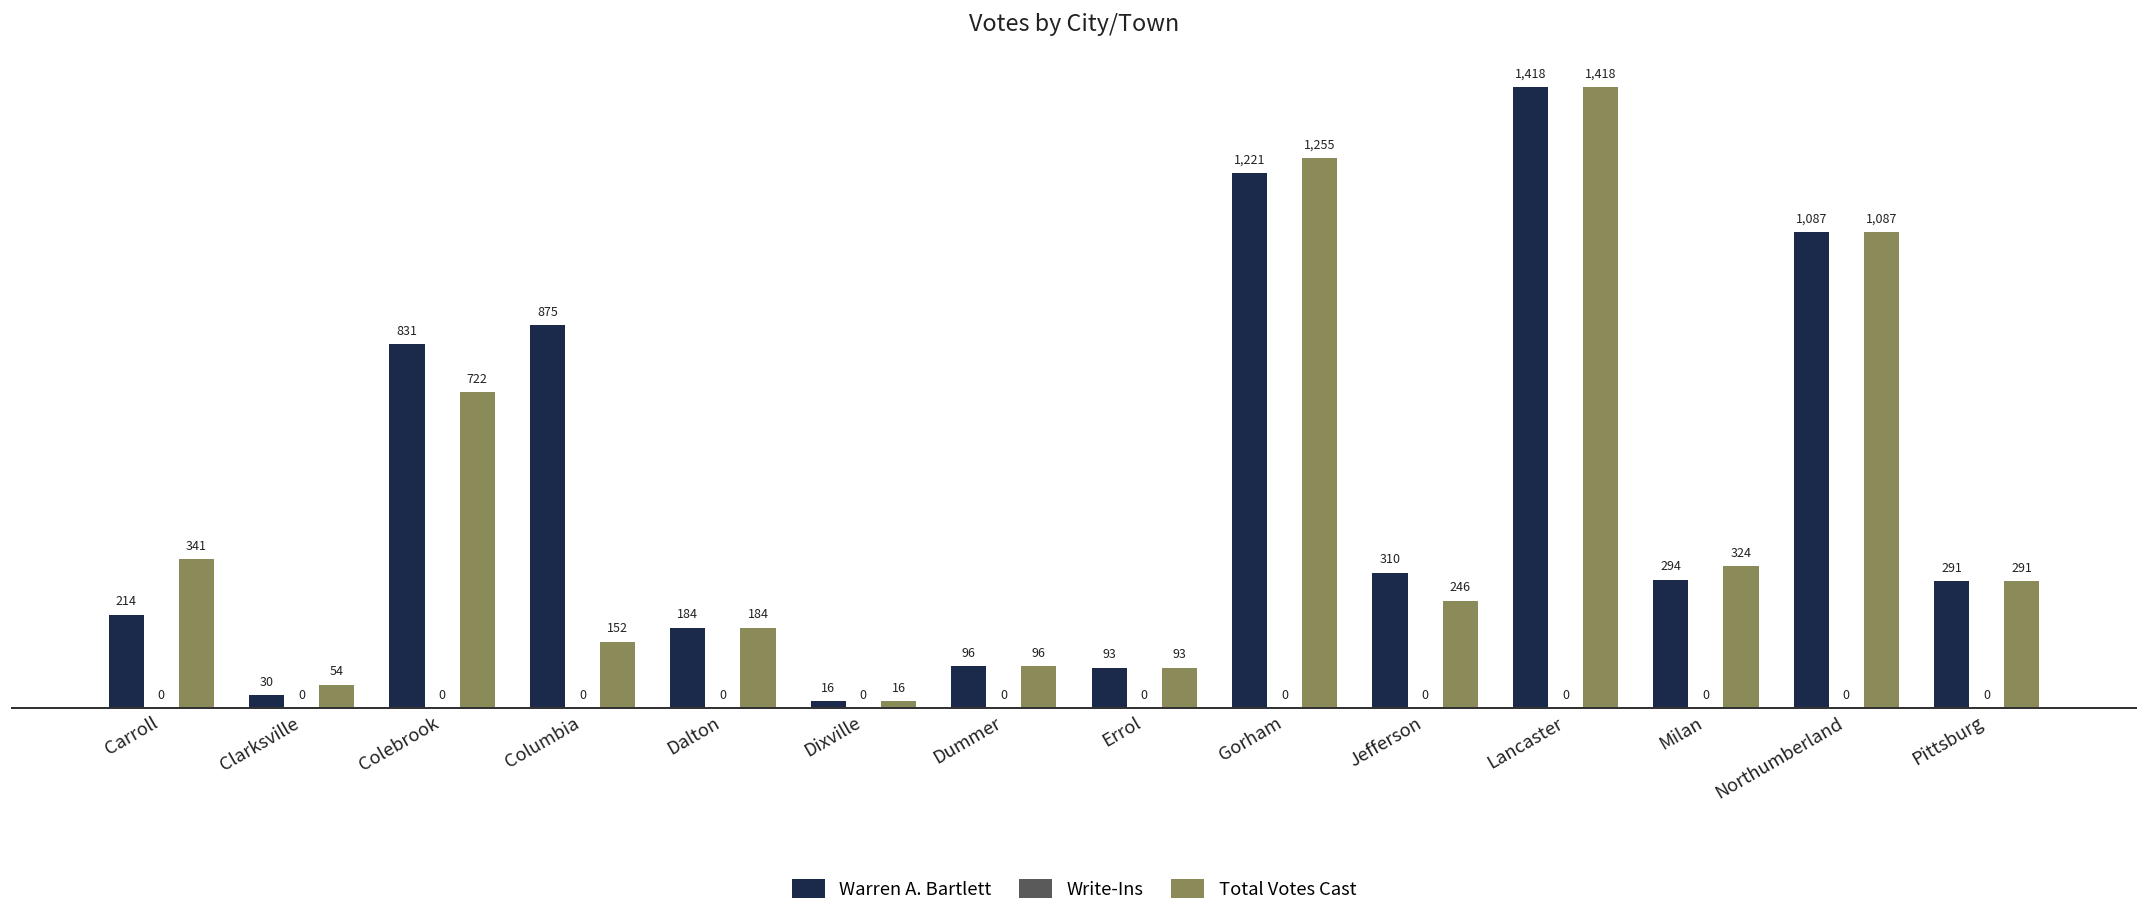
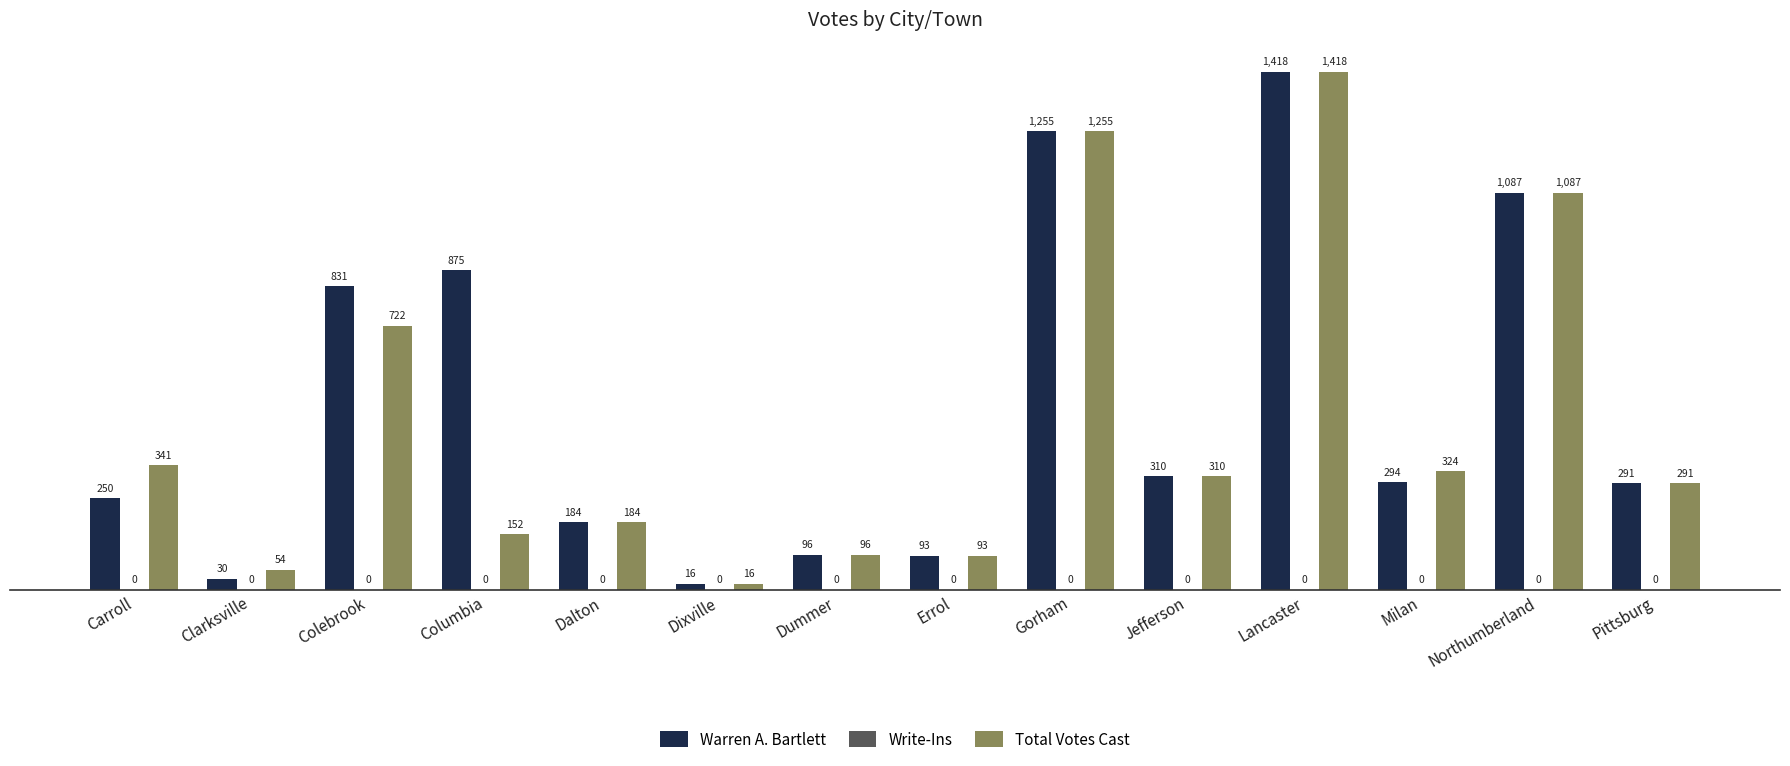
  {
    "Warren A. Bartlett": {
-     "Carroll": "214",
+     "Carroll": "250",
      "Clarksville": "30",
      "Colebrook": "831",
      "Columbia": "875",
      "Dalton": "184",
      "Dixville": "16",
      "Dummer": "96",
      "Errol": "93",
-     "Gorham": "1,221",
+     "Gorham": "1,255",
      "Jefferson": "310",
      "Lancaster": "1,418",
      "Milan": "294",
      "Northumberland": "1,087",
      "Pittsburg": "291"
    },
    "Write-Ins": {
      "Carroll": "0",
      "Clarksville": "0",
      "Colebrook": "0",
      "Columbia": "0",
      "Dalton": "0",
      "Dixville": "0",
      "Dummer": "0",
      "Errol": "0",
      "Gorham": "0",
      "Jefferson": "0",
      "Lancaster": "0",
      "Milan": "0",
      "Northumberland": "0",
      "Pittsburg": "0"
    },
    "Total Votes Cast": {
      "Carroll": "341",
      "Clarksville": "54",
      "Colebrook": "722",
      "Columbia": "152",
      "Dalton": "184",
      "Dixville": "16",
      "Dummer": "96",
      "Errol": "93",
      "Gorham": "1,255",
-     "Jefferson": "246",
+     "Jefferson": "310",
      "Lancaster": "1,418",
      "Milan": "324",
      "Northumberland": "1,087",
      "Pittsburg": "291"
    }
  }
